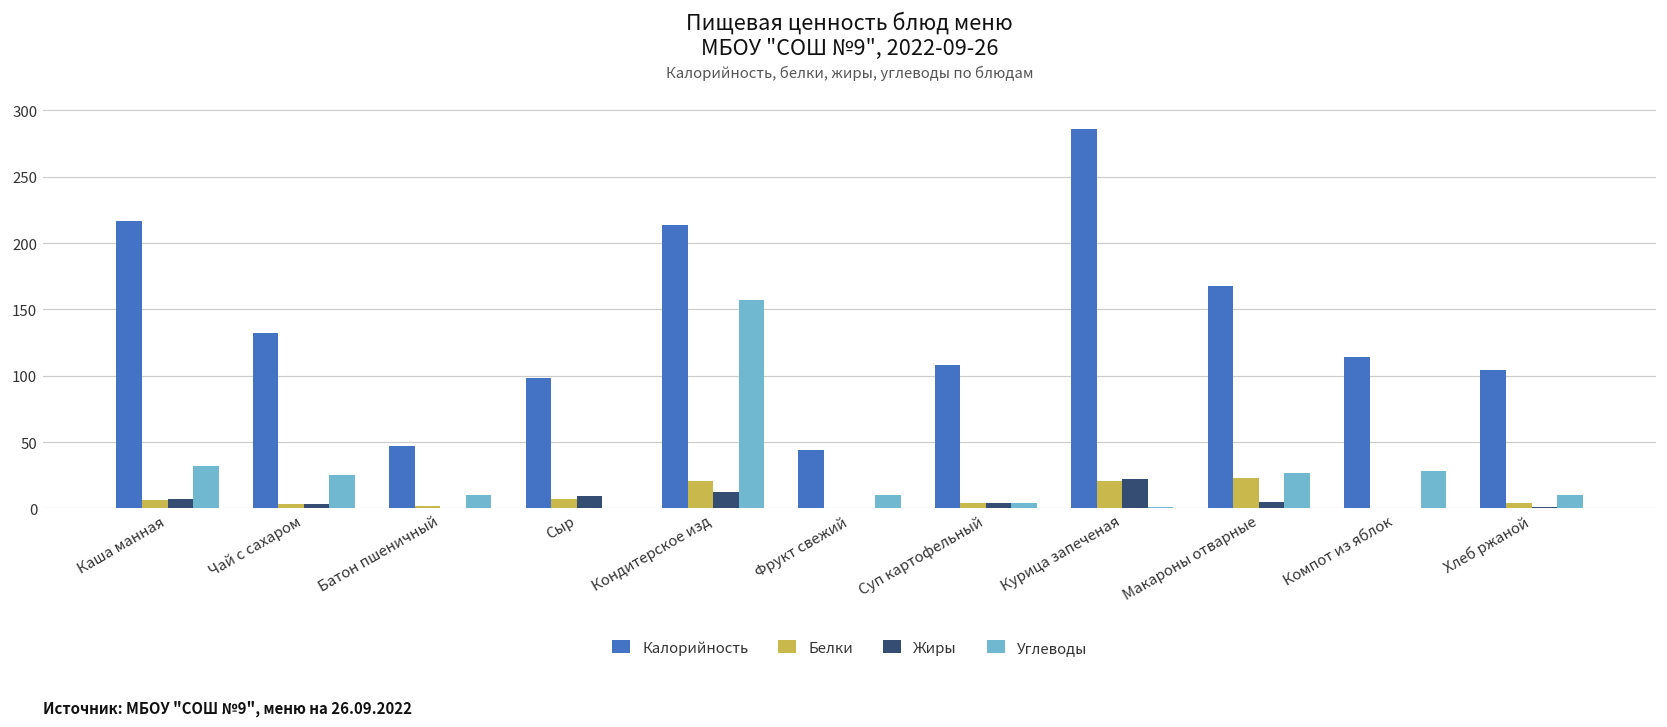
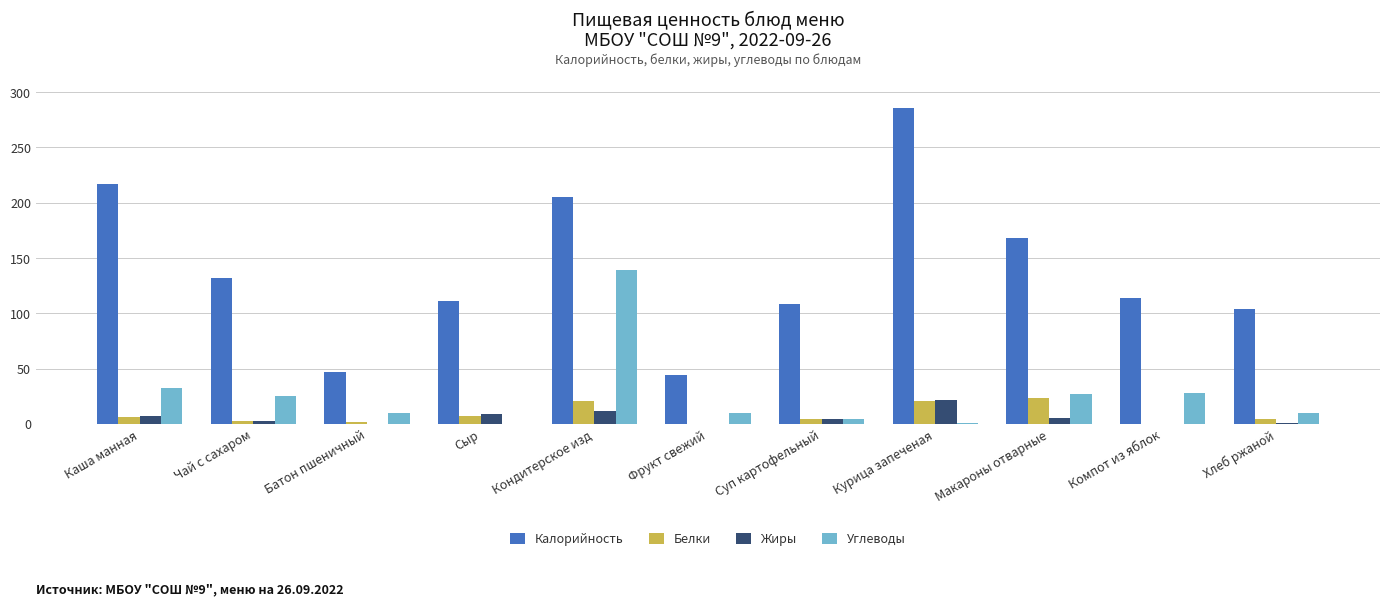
  {
    "Калорийность": {
      "Каша манная": 217,
      "Чай с сахаром": 132,
      "Батон пшеничный": 47,
-     "Сыр": 98,
-     "Кондитерское изд": 214,
+     "Сыр": 111,
+     "Кондитерское изд": 205,
      "Фрукт свежий": 44,
      "Суп картофельный": 108,
      "Курица запеченая": 286,
      "Макароны отварные": 168,
      "Компот из яблок": 114,
      "Хлеб ржаной": 104
    },
    "Белки": {
      "Каша манная": 6,
      "Чай с сахаром": 3,
      "Сыр": 7,
      "Кондитерское изд": 21,
      "Фрукт свежий": 0,
      "Суп картофельный": 4,
      "Курица запеченая": 21,
      "Макароны отварные": 23,
      "Компот из яблок": 0,
      "Хлеб ржаной": 4
    },
    "Жиры": {
      "Каша манная": 7,
      "Чай с сахаром": 3,
      "Батон пшеничный": 0,
      "Сыр": 9,
      "Кондитерское изд": 12,
      "Фрукт свежий": 0,
      "Суп картофельный": 4,
      "Курица запеченая": 22,
      "Макароны отварные": 5,
      "Компот из яблок": 0
    },
    "Углеводы": {
      "Каша манная": 32,
      "Чай с сахаром": 25,
      "Батон пшеничный": 10,
      "Сыр": 0,
-     "Кондитерское изд": 157,
+     "Кондитерское изд": 139,
      "Фрукт свежий": 10,
      "Суп картофельный": 4,
      "Макароны отварные": 27,
      "Компот из яблок": 28,
      "Хлеб ржаной": 10
    }
  }
